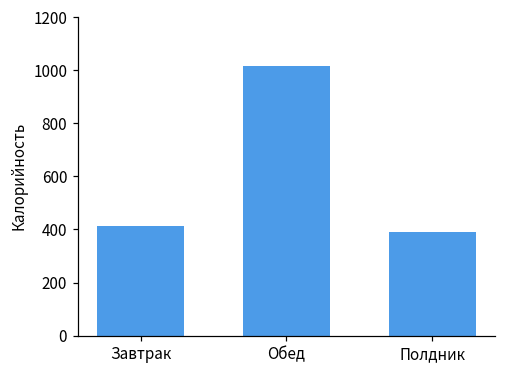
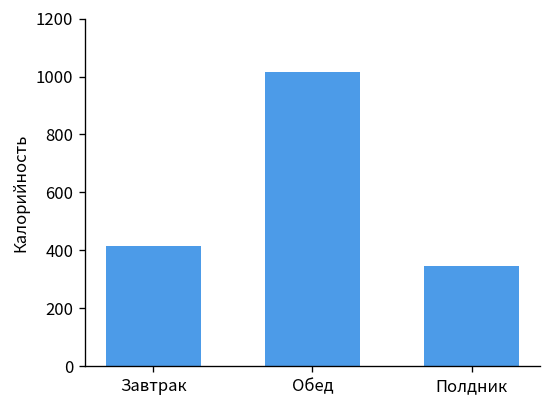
  {
    "Завтрак": 410,
    "Обед": 1020,
-   "Полдник": 390
+   "Полдник": 350
  }
